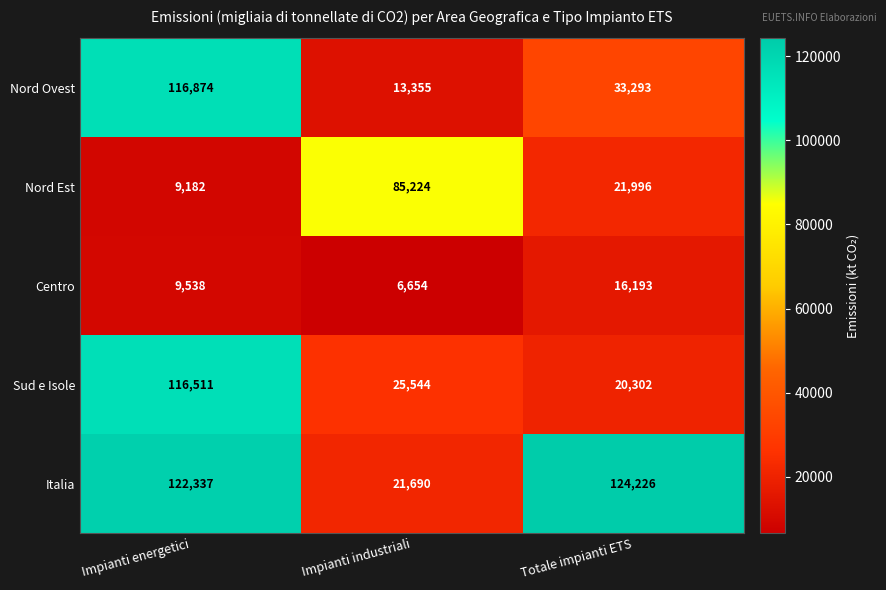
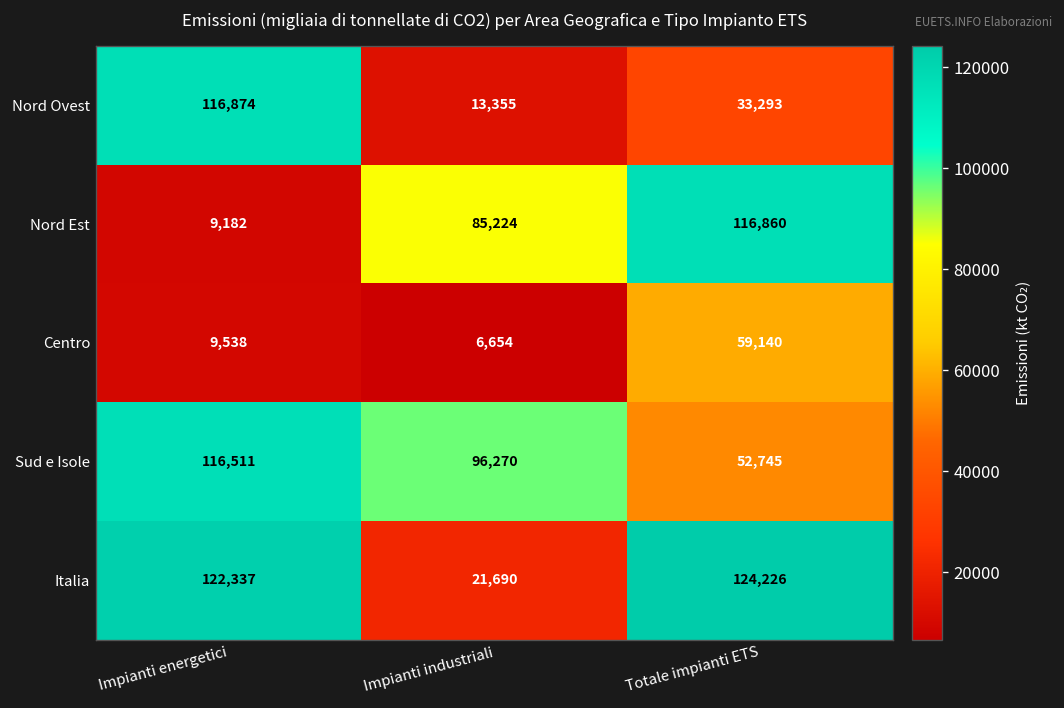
  {
    "Nord Ovest": {
      "Impianti energetici": "116,874",
      "Impianti industriali": "13,355",
      "Totale impianti ETS": "33,293"
    },
    "Nord Est": {
      "Impianti energetici": "9,182",
      "Impianti industriali": "85,224",
-     "Totale impianti ETS": "21,996"
+     "Totale impianti ETS": "116,860"
    },
    "Centro": {
      "Impianti energetici": "9,538",
      "Impianti industriali": "6,654",
-     "Totale impianti ETS": "16,193"
+     "Totale impianti ETS": "59,140"
    },
    "Sud e Isole": {
      "Impianti energetici": "116,511",
-     "Impianti industriali": "25,544",
-     "Totale impianti ETS": "20,302"
+     "Impianti industriali": "96,270",
+     "Totale impianti ETS": "52,745"
    },
    "Italia": {
      "Impianti energetici": "122,337",
      "Impianti industriali": "21,690",
      "Totale impianti ETS": "124,226"
    }
  }
